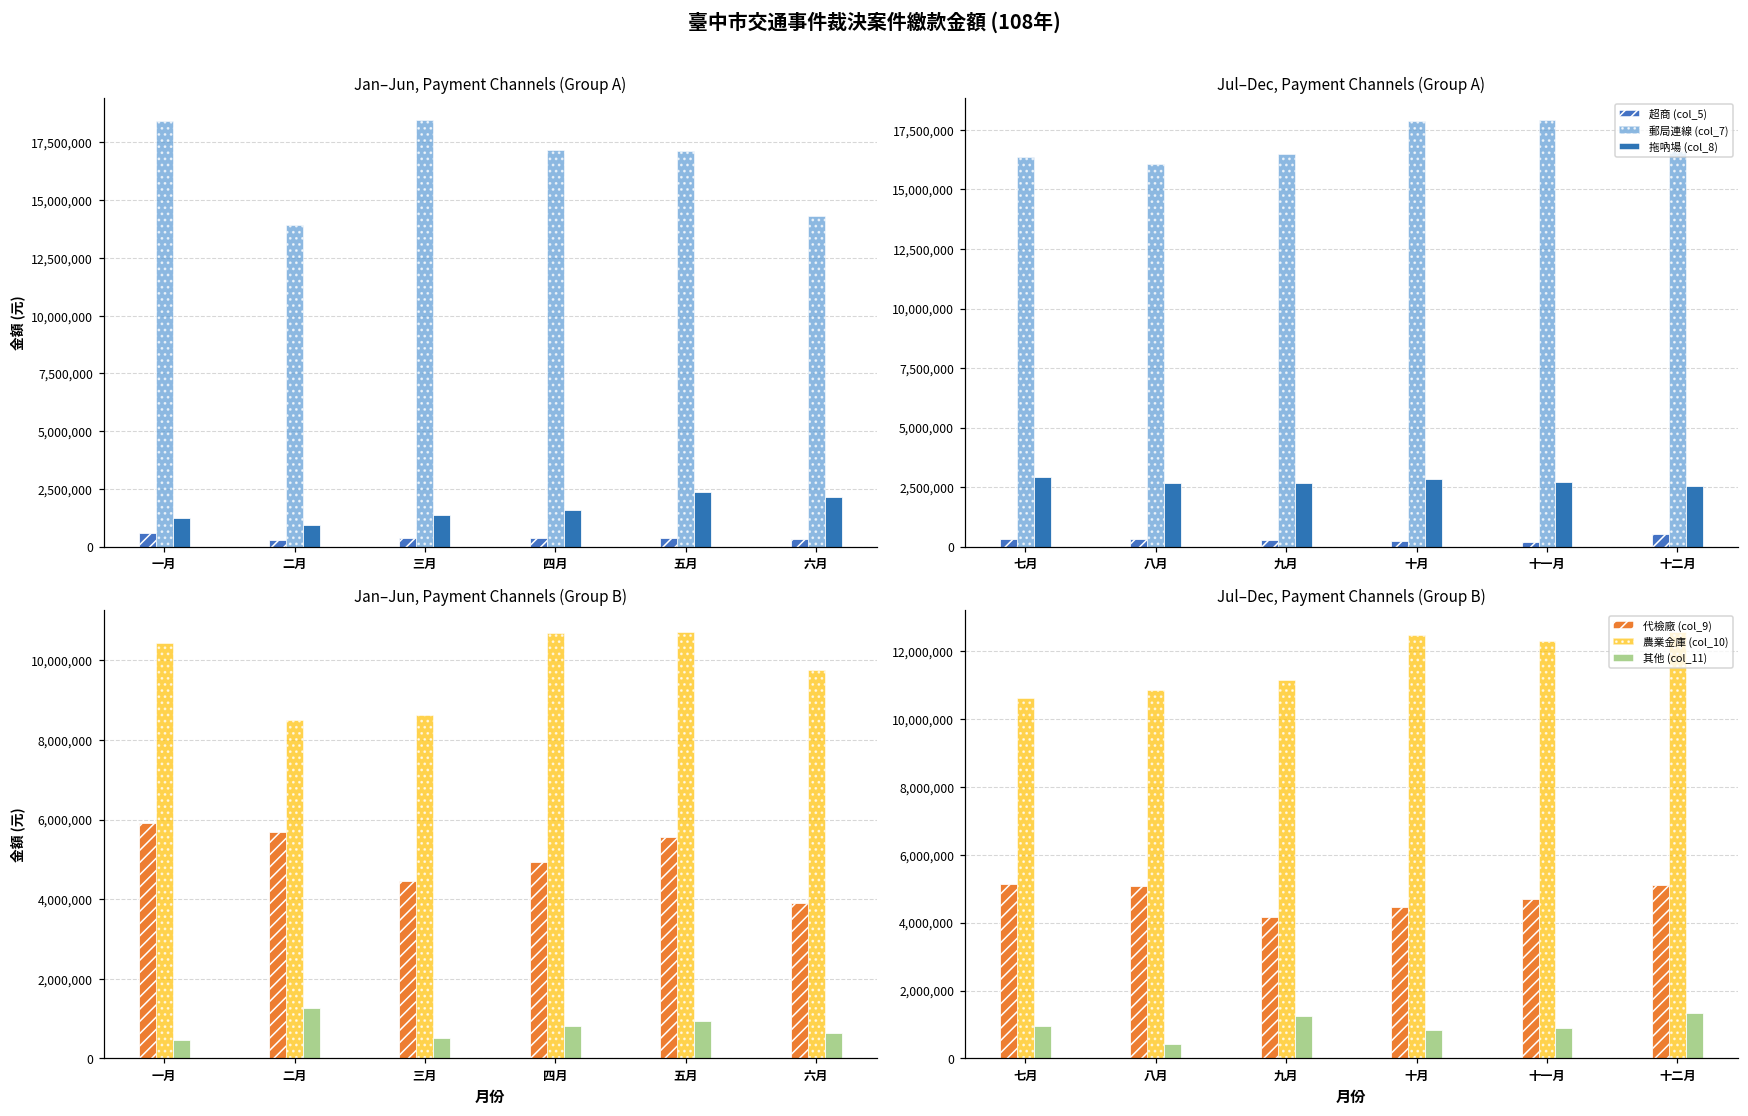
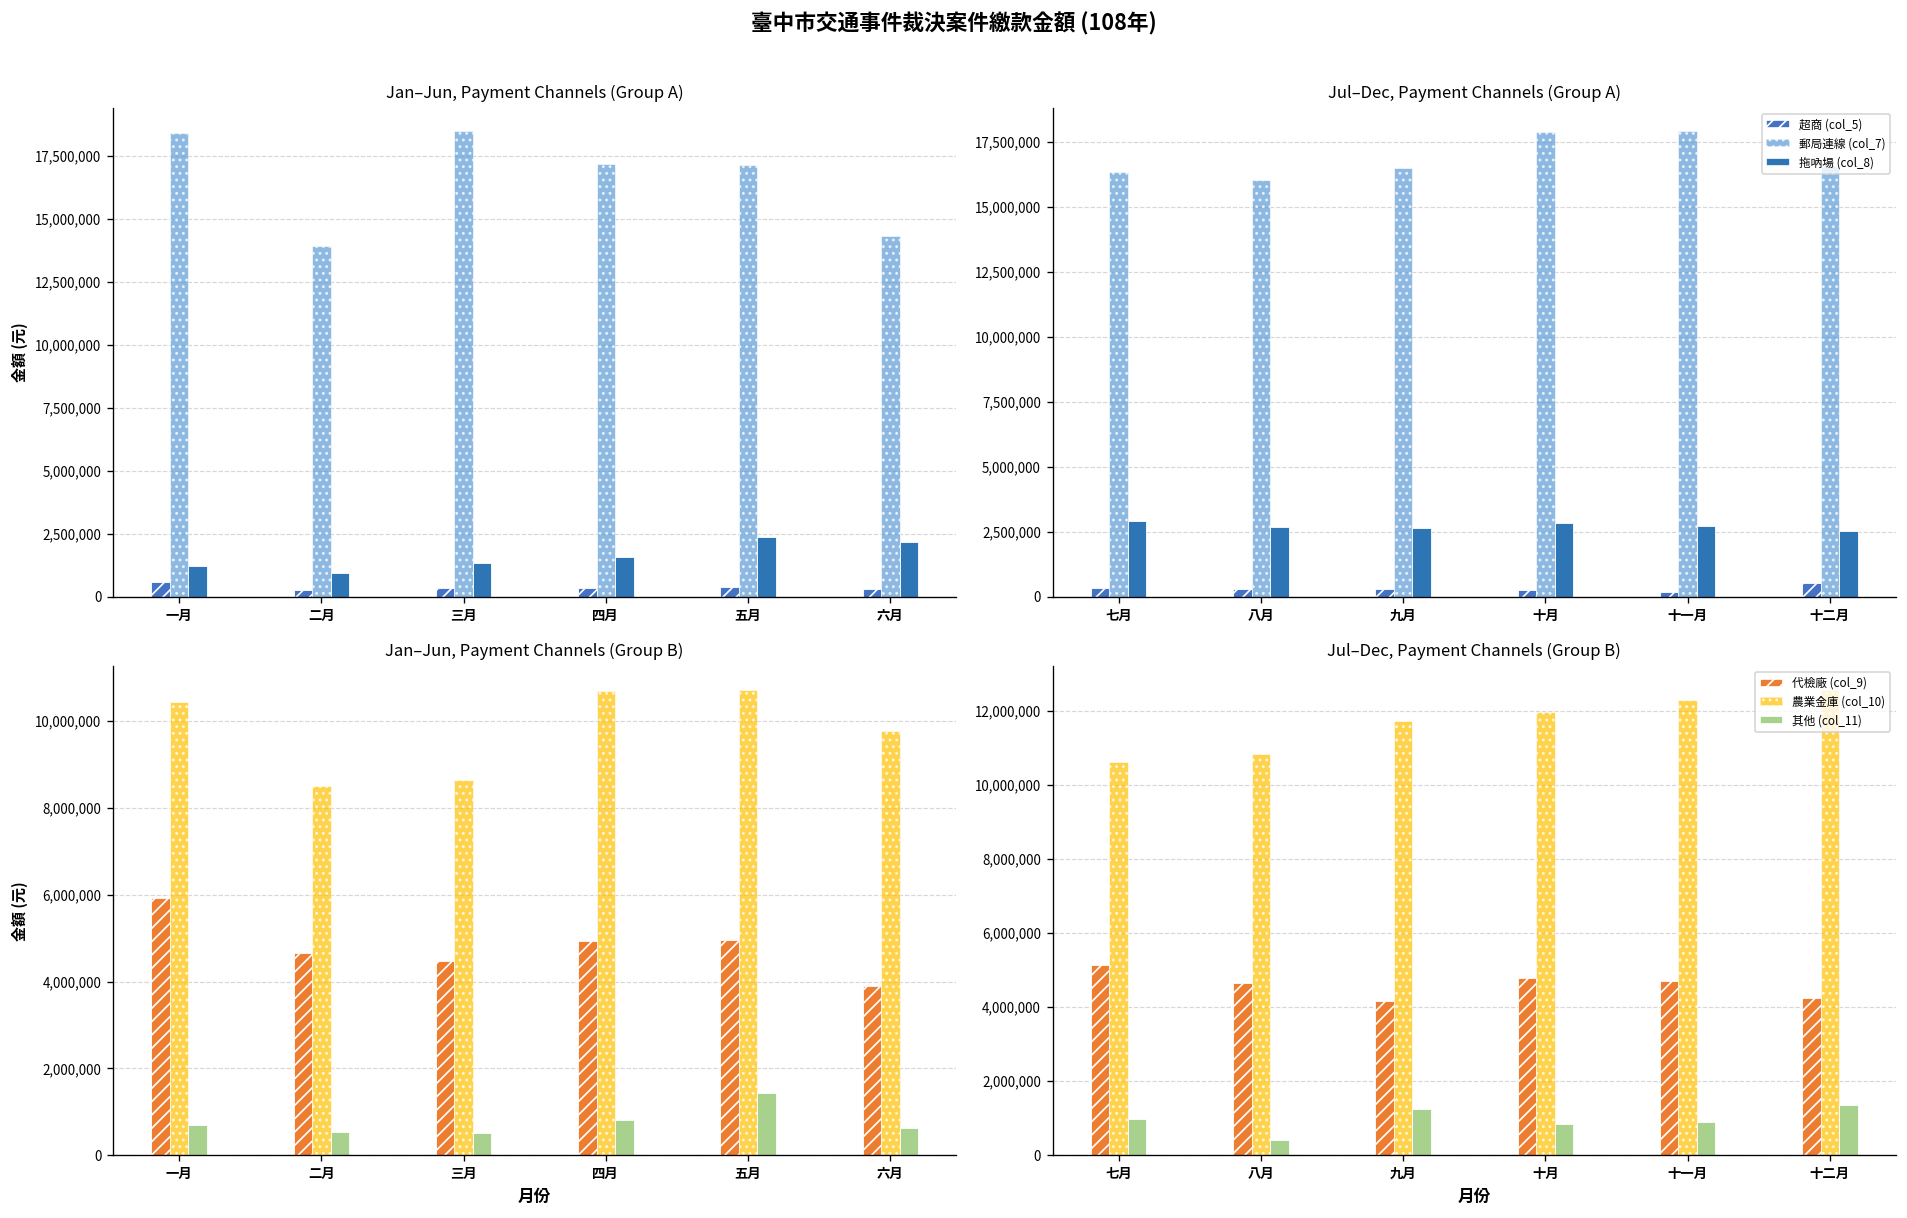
  {
    "Jan–Jun, Payment Channels (Group B)": {
      "代檢廠 (col_9)": {
        "一月": "5,900,000",
-       "二月": "5,700,000",
+       "二月": "4,700,000",
        "三月": "4,500,000",
        "四月": "4,900,000",
-       "五月": "5,600,000",
+       "五月": "5,000,000",
        "六月": "3,900,000"
      },
      "農業金庫 (col_10)": {
        "一月": "10,400,000",
        "二月": "8,500,000",
        "三月": "8,600,000",
        "四月": "10,700,000",
        "五月": "10,700,000",
        "六月": "9,800,000"
      },
      "其他 (col_11)": {
-       "一月": "500,000",
-       "二月": "1,300,000",
+       "一月": "700,000",
+       "二月": "500,000",
        "三月": "500,000",
        "四月": "800,000",
-       "五月": "900,000",
+       "五月": "1,400,000",
        "六月": "600,000"
      }
    },
    "Jul–Dec, Payment Channels (Group B)": {
      "代檢廠 (col_9)": {
        "七月": "5,100,000",
-       "八月": "5,100,000",
+       "八月": "4,600,000",
        "九月": "4,200,000",
-       "十月": "4,500,000",
+       "十月": "4,800,000",
        "十一月": "4,700,000",
-       "十二月": "5,100,000"
+       "十二月": "4,300,000"
      },
      "農業金庫 (col_10)": {
        "七月": "10,600,000",
        "八月": "10,800,000",
-       "九月": "11,200,000",
-       "十月": "12,500,000",
+       "九月": "11,700,000",
+       "十月": "12,000,000",
        "十一月": "12,300,000"
      },
      "其他 (col_11)": {
        "七月": "1,000,000",
        "八月": "400,000",
        "九月": "1,300,000",
        "十月": "800,000",
        "十一月": "900,000",
        "十二月": "1,400,000"
      }
    }
  }
